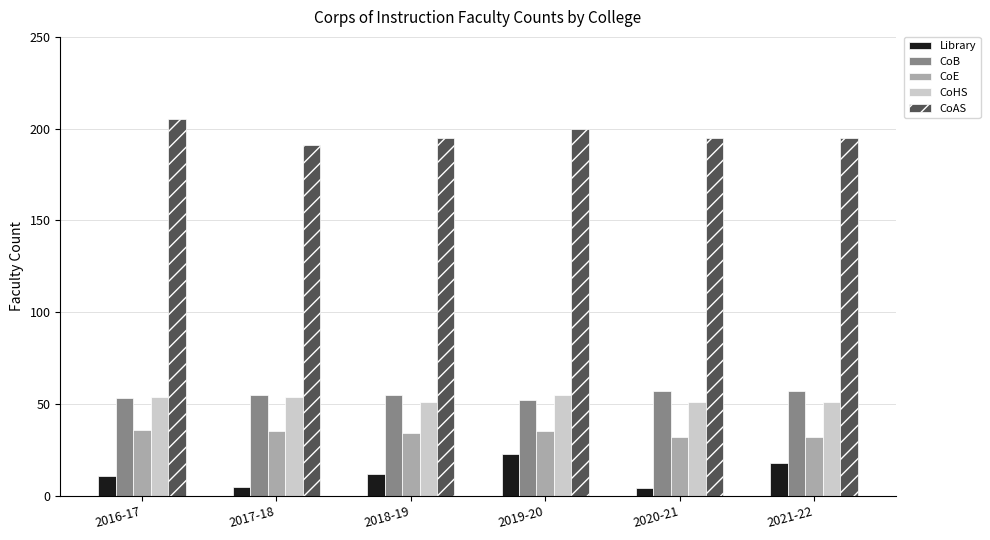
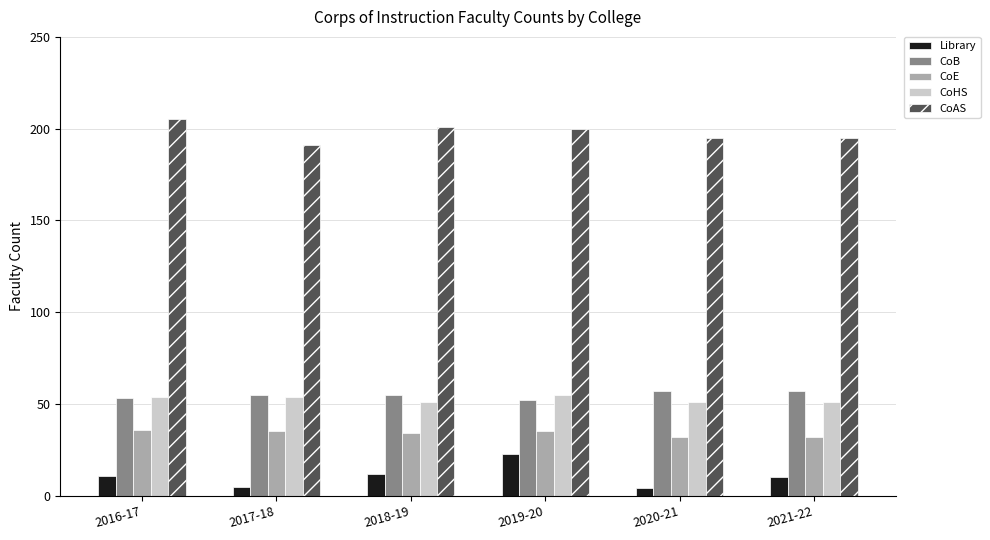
  {
    "Library": {
      "2016-17": 11,
      "2017-18": 5,
      "2018-19": 12,
      "2019-20": 23,
      "2020-21": 4,
-     "2021-22": 18
+     "2021-22": 10
    },
    "CoAS": {
      "2016-17": 205,
      "2017-18": 191,
-     "2018-19": 195,
+     "2018-19": 201,
      "2019-20": 200,
      "2020-21": 195,
      "2021-22": 195
    }
  }
